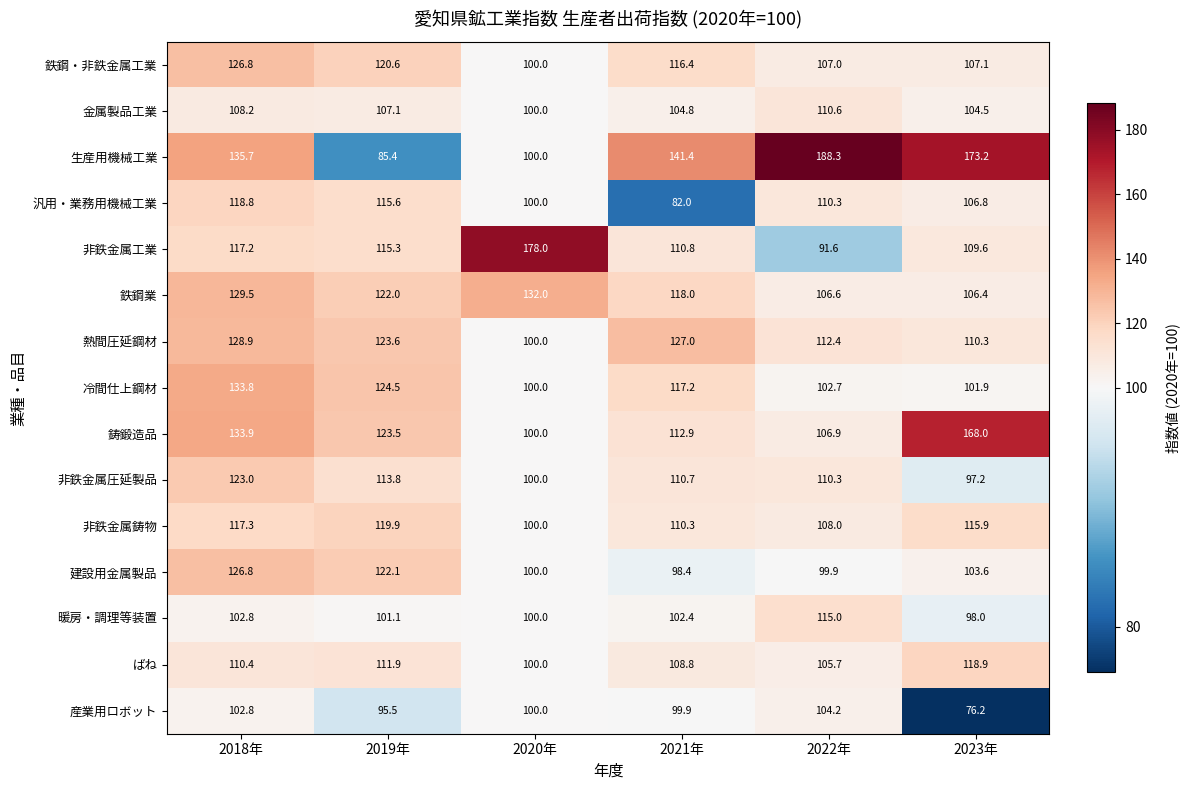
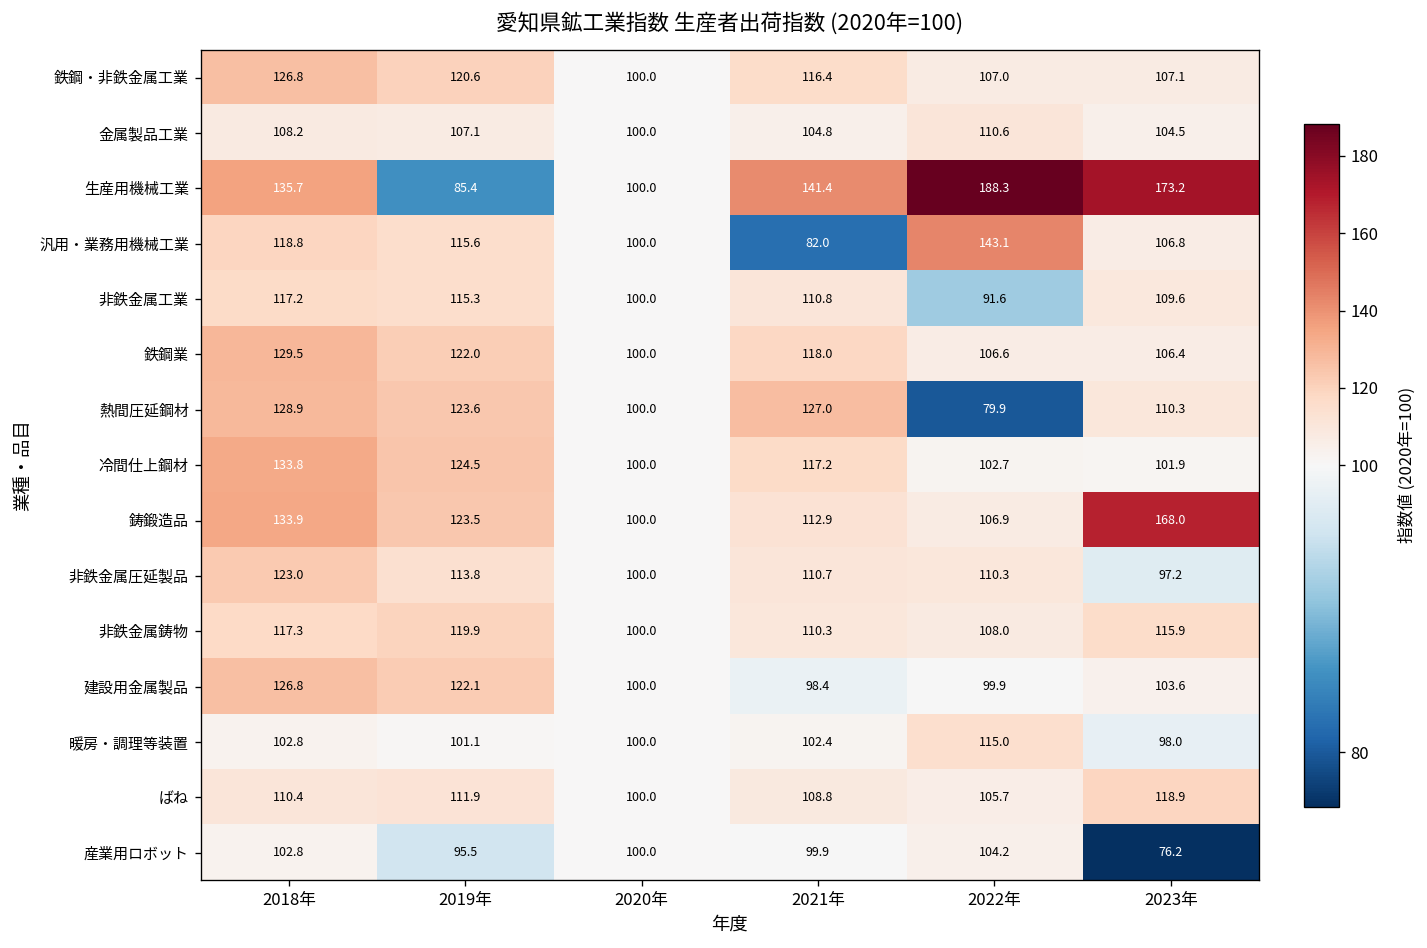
  {
    "鉄鋼・非鉄金属工業": {
      "2018年": 126.8,
      "2019年": 120.6,
      "2020年": 100.0,
      "2021年": 116.4,
      "2022年": 107.0,
      "2023年": 107.1
    },
    "金属製品工業": {
      "2018年": 108.2,
      "2019年": 107.1,
      "2020年": 100.0,
      "2021年": 104.8,
      "2022年": 110.6,
      "2023年": 104.5
    },
    "生産用機械工業": {
      "2018年": 135.7,
      "2019年": 85.4,
      "2020年": 100.0,
      "2021年": 141.4,
      "2022年": 188.3,
      "2023年": 173.2
    },
    "汎用・業務用機械工業": {
      "2018年": 118.8,
      "2019年": 115.6,
      "2020年": 100.0,
      "2021年": 82.0,
-     "2022年": 110.3,
+     "2022年": 143.1,
      "2023年": 106.8
    },
    "非鉄金属工業": {
      "2018年": 117.2,
      "2019年": 115.3,
-     "2020年": 178.0,
+     "2020年": 100.0,
      "2021年": 110.8,
      "2022年": 91.6,
      "2023年": 109.6
    },
    "鉄鋼業": {
      "2018年": 129.5,
      "2019年": 122.0,
-     "2020年": 132.0,
+     "2020年": 100.0,
      "2021年": 118.0,
      "2022年": 106.6,
      "2023年": 106.4
    },
    "熱間圧延鋼材": {
      "2018年": 128.9,
      "2019年": 123.6,
      "2020年": 100.0,
      "2021年": 127.0,
-     "2022年": 112.4,
+     "2022年": 79.9,
      "2023年": 110.3
    },
    "冷間仕上鋼材": {
      "2018年": 133.8,
      "2019年": 124.5,
      "2020年": 100.0,
      "2021年": 117.2,
      "2022年": 102.7,
      "2023年": 101.9
    },
    "鋳鍛造品": {
      "2018年": 133.9,
      "2019年": 123.5,
      "2020年": 100.0,
      "2021年": 112.9,
      "2022年": 106.9,
      "2023年": 168.0
    },
    "非鉄金属圧延製品": {
      "2018年": 123.0,
      "2019年": 113.8,
      "2020年": 100.0,
      "2021年": 110.7,
      "2022年": 110.3,
      "2023年": 97.2
    },
    "非鉄金属鋳物": {
      "2018年": 117.3,
      "2019年": 119.9,
      "2020年": 100.0,
      "2021年": 110.3,
      "2022年": 108.0,
      "2023年": 115.9
    },
    "建設用金属製品": {
      "2018年": 126.8,
      "2019年": 122.1,
      "2020年": 100.0,
      "2021年": 98.4,
      "2022年": 99.9,
      "2023年": 103.6
    },
    "暖房・調理等装置": {
      "2018年": 102.8,
      "2019年": 101.1,
      "2020年": 100.0,
      "2021年": 102.4,
      "2022年": 115.0,
      "2023年": 98.0
    },
    "ばね": {
      "2018年": 110.4,
      "2019年": 111.9,
      "2020年": 100.0,
      "2021年": 108.8,
      "2022年": 105.7,
      "2023年": 118.9
    },
    "産業用ロボット": {
      "2018年": 102.8,
      "2019年": 95.5,
      "2020年": 100.0,
      "2021年": 99.9,
      "2022年": 104.2,
      "2023年": 76.2
    }
  }
